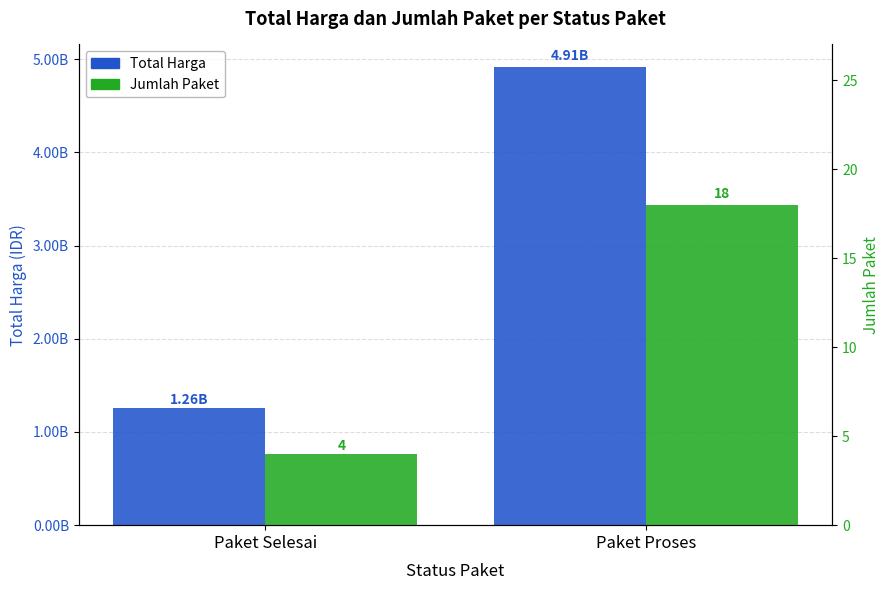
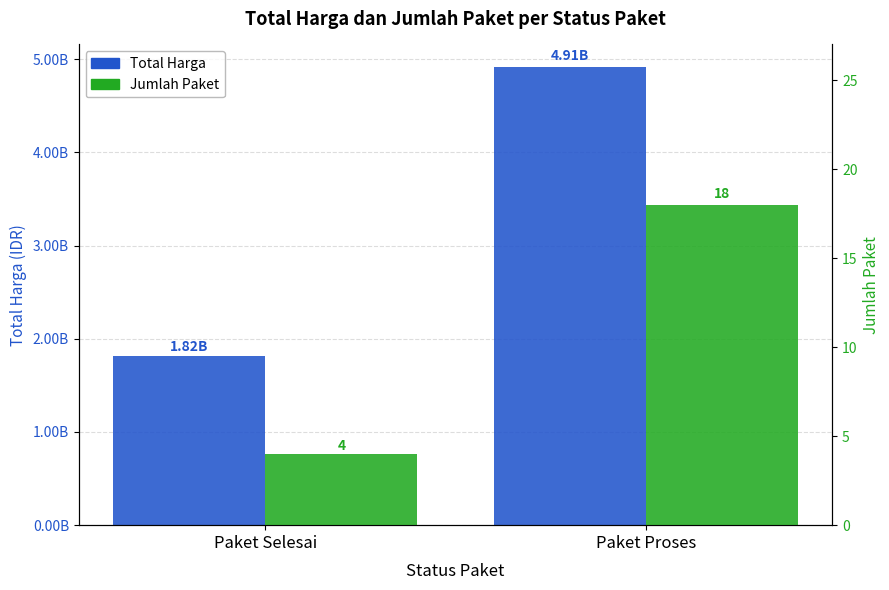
  {
    "Total Harga": {
-     "Paket Selesai": "1.26B",
+     "Paket Selesai": "1.82B",
      "Paket Proses": "4.91B"
    },
    "Jumlah Paket": {
      "Paket Selesai": "4",
      "Paket Proses": "18"
    }
  }
